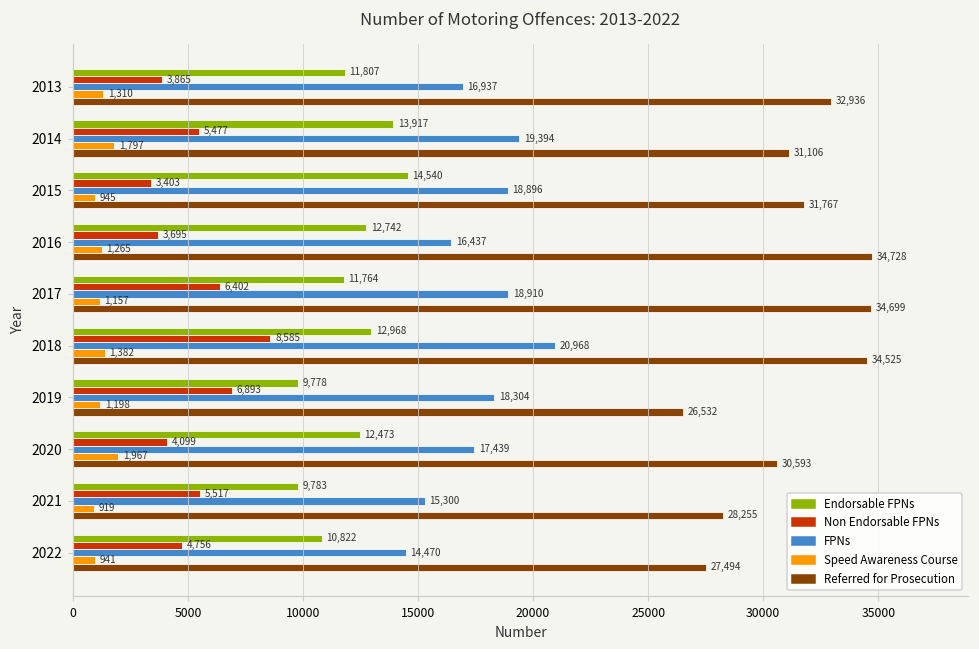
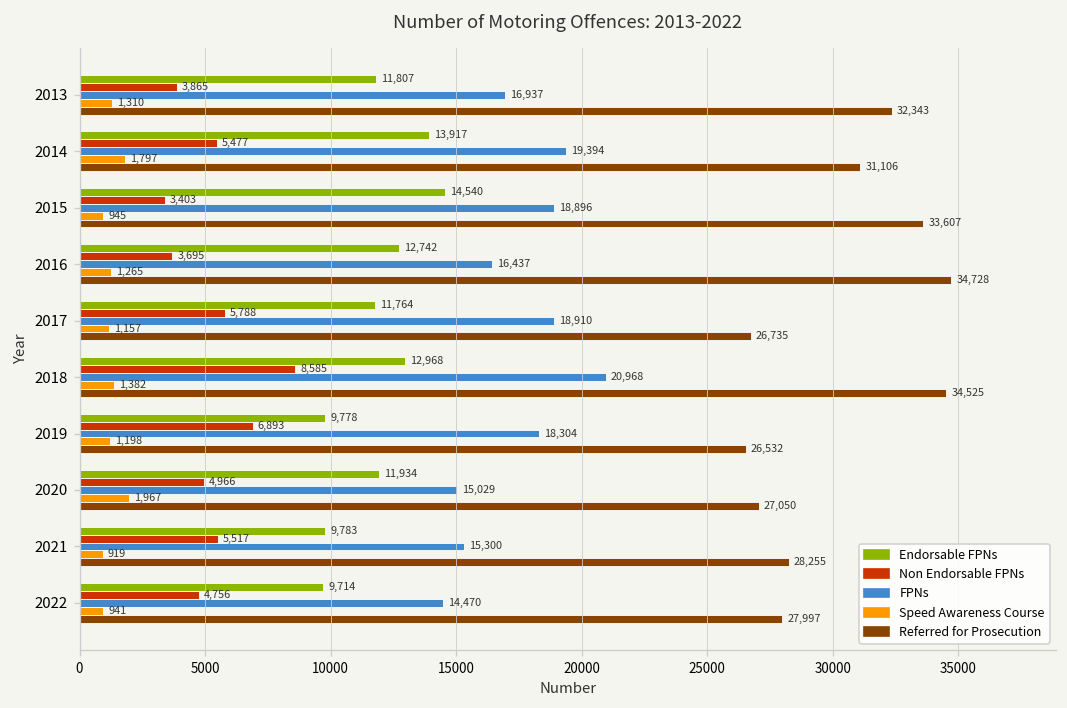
  {
    "Endorsable FPNs": {
      "2013": "11,807",
      "2014": "13,917",
      "2015": "14,540",
      "2016": "12,742",
      "2017": "11,764",
      "2018": "12,968",
      "2019": "9,778",
-     "2020": "12,473",
+     "2020": "11,934",
      "2021": "9,783",
-     "2022": "10,822"
+     "2022": "9,714"
    },
    "Non Endorsable FPNs": {
      "2013": "3,865",
      "2014": "5,477",
      "2015": "3,403",
      "2016": "3,695",
-     "2017": "6,402",
+     "2017": "5,788",
      "2018": "8,585",
      "2019": "6,893",
-     "2020": "4,099",
+     "2020": "4,966",
      "2021": "5,517",
      "2022": "4,756"
    },
    "FPNs": {
      "2013": "16,937",
      "2014": "19,394",
      "2015": "18,896",
      "2016": "16,437",
      "2017": "18,910",
      "2018": "20,968",
      "2019": "18,304",
-     "2020": "17,439",
+     "2020": "15,029",
      "2021": "15,300",
      "2022": "14,470"
    },
    "Speed Awareness Course": {
      "2013": "1,310",
      "2014": "1,797",
      "2015": "945",
      "2016": "1,265",
      "2017": "1,157",
      "2018": "1,382",
      "2019": "1,198",
      "2020": "1,967",
      "2021": "919",
      "2022": "941"
    },
    "Referred for Prosecution": {
-     "2013": "32,936",
+     "2013": "32,343",
      "2014": "31,106",
-     "2015": "31,767",
+     "2015": "33,607",
      "2016": "34,728",
-     "2017": "34,699",
+     "2017": "26,735",
      "2018": "34,525",
      "2019": "26,532",
-     "2020": "30,593",
+     "2020": "27,050",
      "2021": "28,255",
-     "2022": "27,494"
+     "2022": "27,997"
    }
  }
